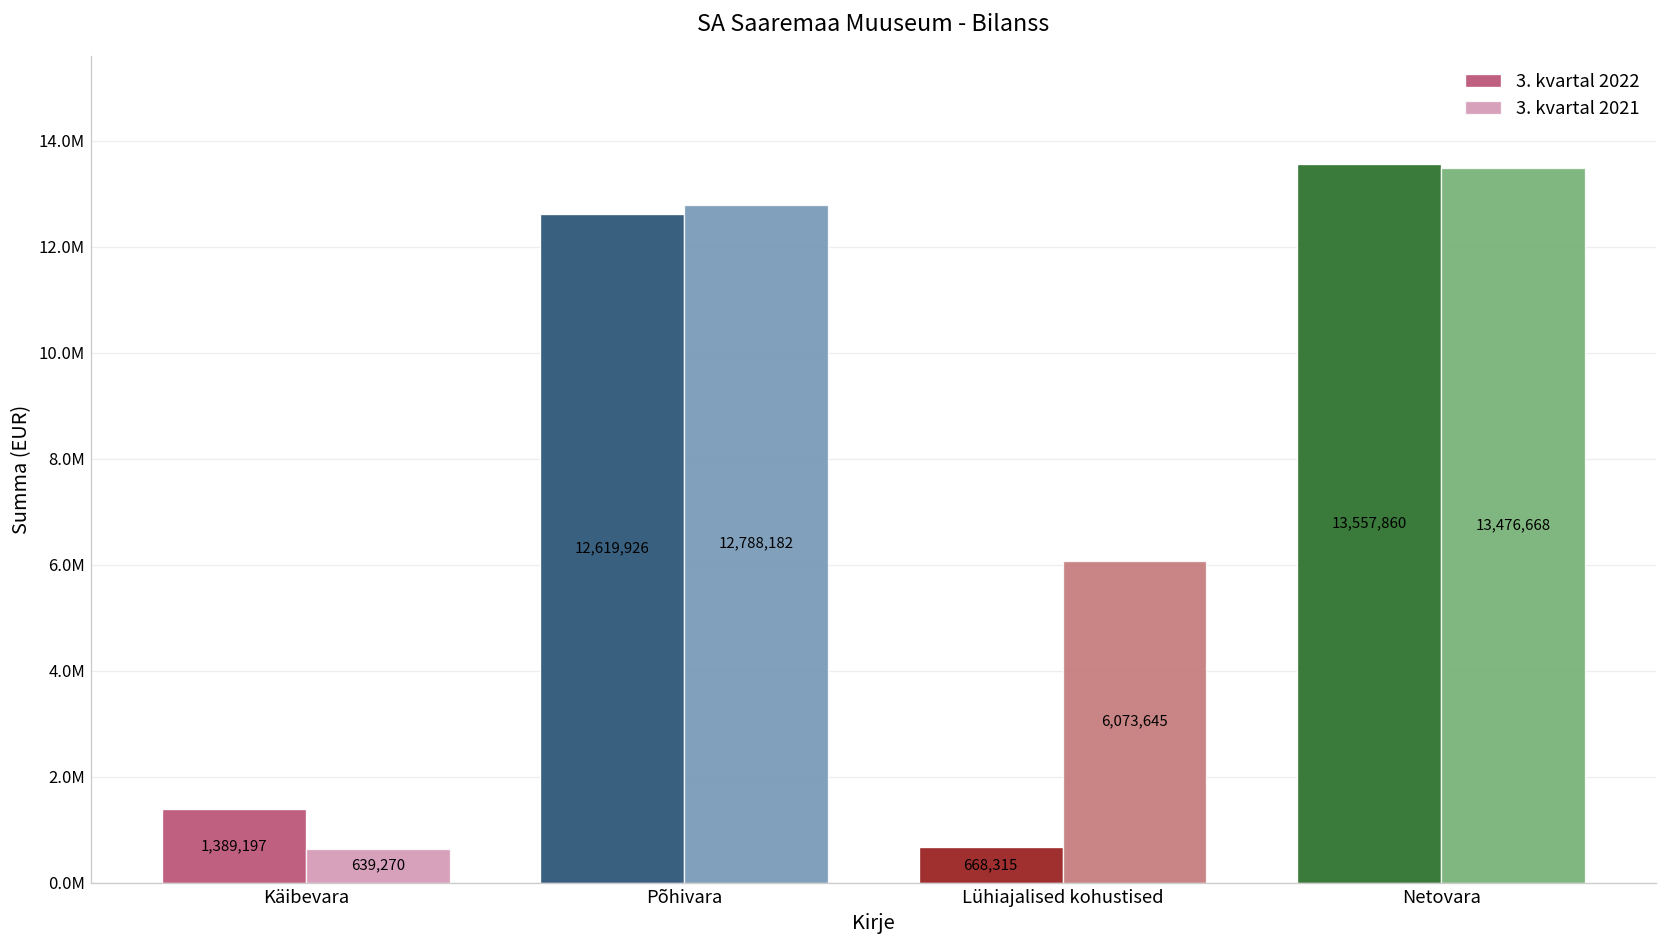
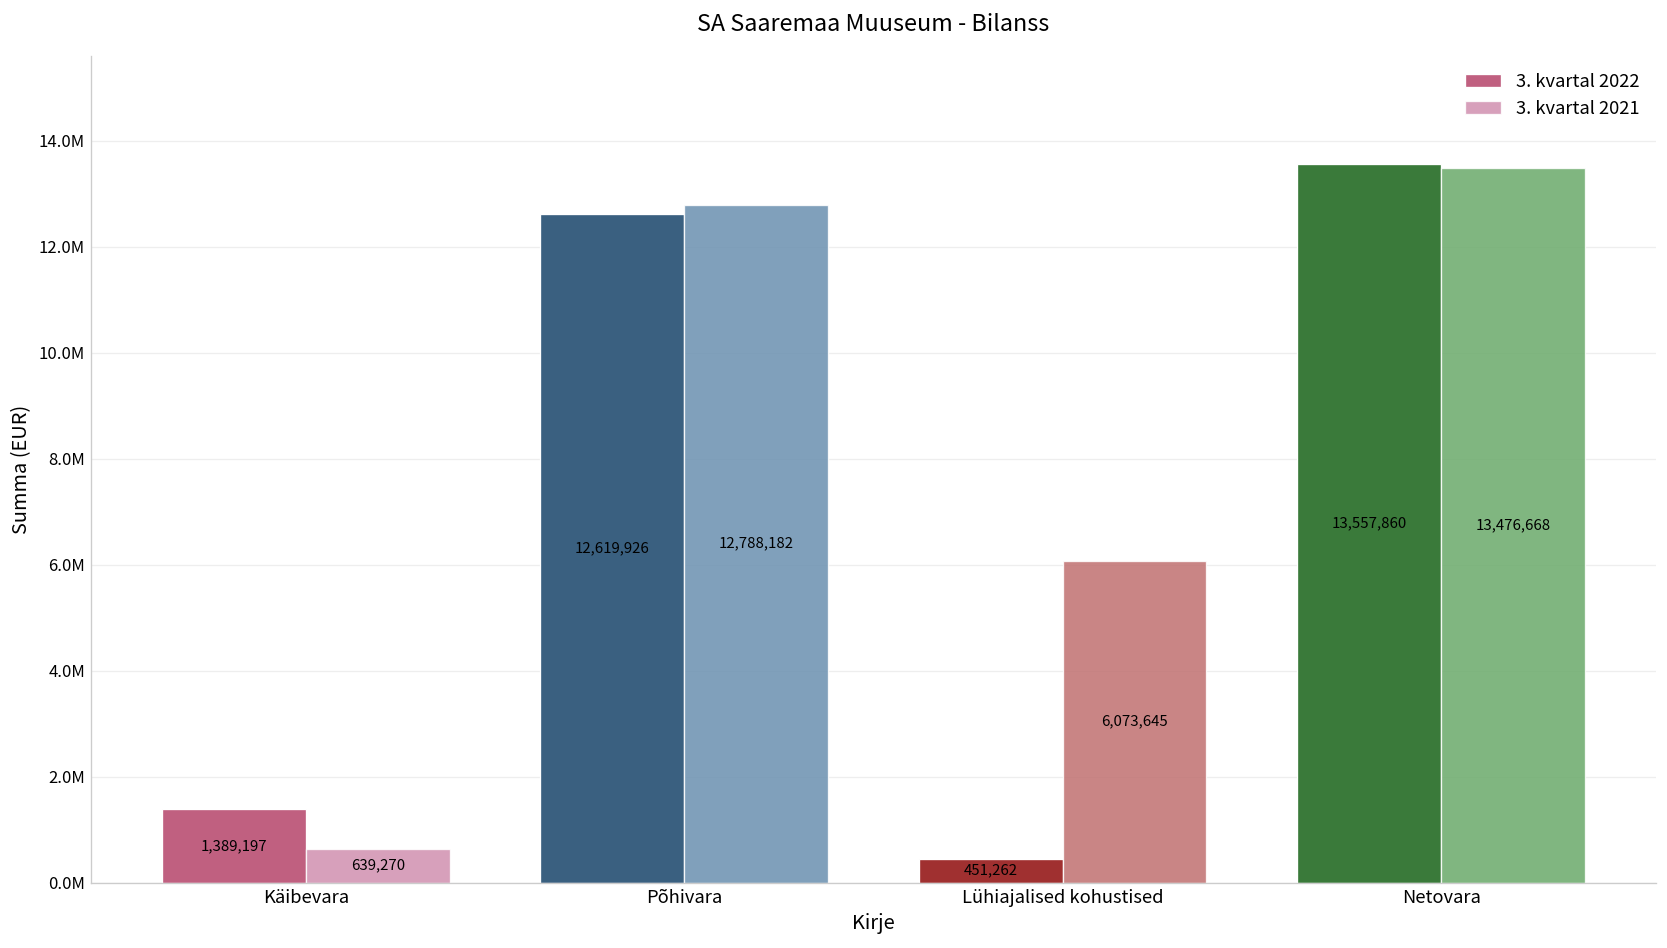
  {
    "3. kvartal 2022": {
      "Käibevara": "1,389,197",
      "Põhivara": "12,619,926",
-     "Lühiajalised kohustised": "668,315",
+     "Lühiajalised kohustised": "451,262",
      "Netovara": "13,557,860"
    },
    "3. kvartal 2021": {
      "Käibevara": "639,270",
      "Põhivara": "12,788,182",
      "Lühiajalised kohustised": "6,073,645",
      "Netovara": "13,476,668"
    }
  }
